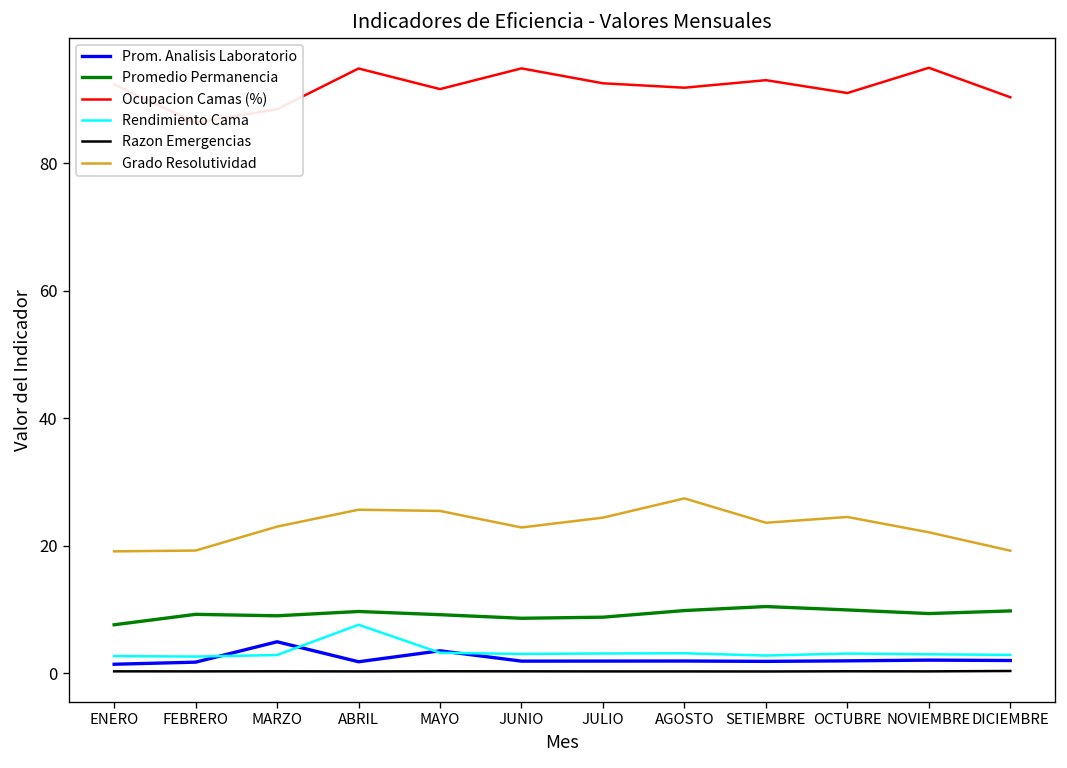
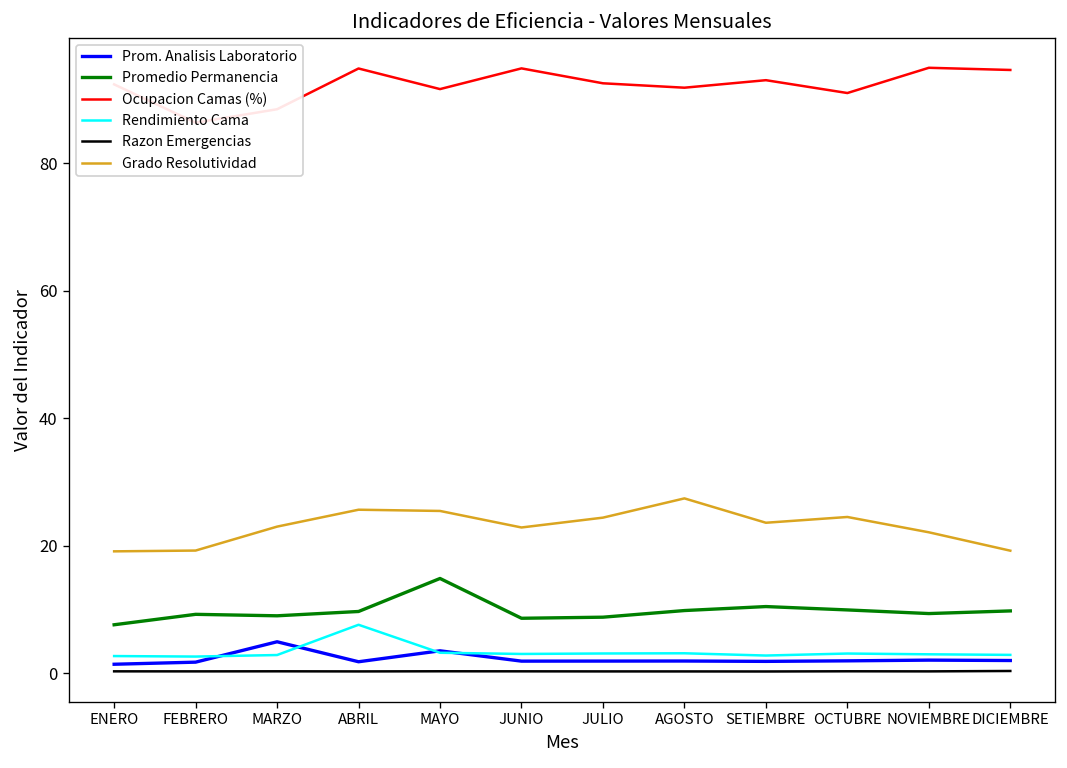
  {
    "Prom. Analisis Laboratorio": {
      "ENERO": 1,
      "FEBRERO": 2,
      "MARZO": 5,
      "ABRIL": 2,
      "JUNIO": 2,
      "JULIO": 2,
      "AGOSTO": 2,
      "SETIEMBRE": 2,
      "OCTUBRE": 2,
      "NOVIEMBRE": 2,
      "DICIEMBRE": 2
    },
    "Promedio Permanencia": {
      "ENERO": 8,
      "FEBRERO": 9,
      "MARZO": 9,
      "ABRIL": 10,
-     "MAYO": 9,
+     "MAYO": 15,
      "JUNIO": 9,
      "JULIO": 9,
      "AGOSTO": 10,
      "SETIEMBRE": 10,
      "OCTUBRE": 10,
      "NOVIEMBRE": 9,
      "DICIEMBRE": 10
    },
    "Ocupacion Camas (%)": {
      "ABRIL": 95,
      "MAYO": 92,
      "JUNIO": 95,
      "JULIO": 93,
      "AGOSTO": 92,
      "SETIEMBRE": 93,
      "OCTUBRE": 91,
      "NOVIEMBRE": 95,
-     "DICIEMBRE": 90
+     "DICIEMBRE": 95
    },
    "Rendimiento Cama": {
      "ENERO": 3,
      "FEBRERO": 3,
      "MARZO": 3,
      "ABRIL": 8,
      "JUNIO": 3,
      "JULIO": 3,
      "AGOSTO": 3,
      "SETIEMBRE": 3,
      "OCTUBRE": 3,
      "NOVIEMBRE": 3,
      "DICIEMBRE": 3
    },
    "Razon Emergencias": {
      "ENERO": 0,
      "FEBRERO": 0,
      "MARZO": 0,
      "ABRIL": 0,
      "MAYO": 0,
      "JUNIO": 0,
      "JULIO": 0,
      "AGOSTO": 0,
      "SETIEMBRE": 0,
      "OCTUBRE": 0,
      "NOVIEMBRE": 0,
      "DICIEMBRE": 0
    },
    "Grado Resolutividad": {
      "ENERO": 19,
      "FEBRERO": 19,
      "MARZO": 23,
      "ABRIL": 26,
      "MAYO": 25,
      "JUNIO": 23,
      "JULIO": 24,
      "AGOSTO": 27,
      "SETIEMBRE": 24,
      "OCTUBRE": 25,
      "NOVIEMBRE": 22,
      "DICIEMBRE": 19
    }
  }
